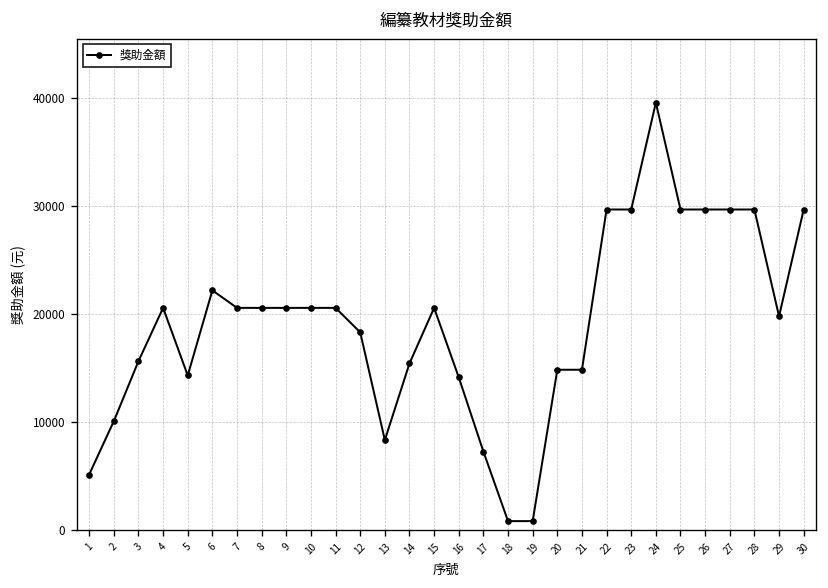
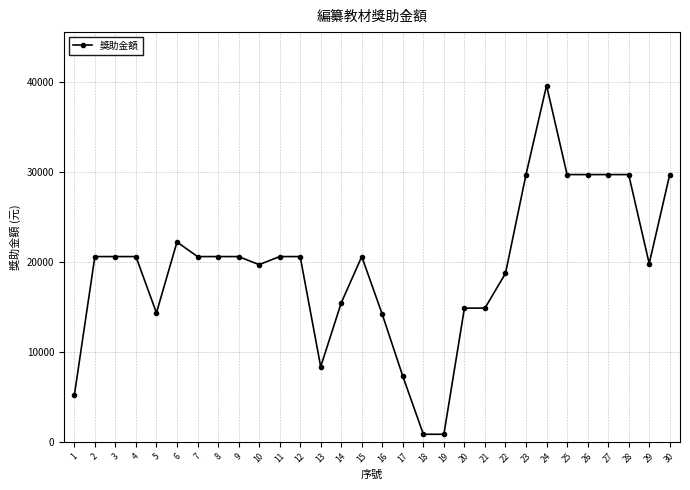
  {
    "1": 5000,
-   "2": 10000,
-   "3": 16000,
+   "2": 21000,
+   "3": 21000,
    "4": 21000,
    "5": 14000,
    "6": 22000,
    "7": 21000,
    "8": 21000,
    "9": 21000,
-   "10": 21000,
+   "10": 20000,
    "11": 21000,
-   "12": 18000,
+   "12": 21000,
    "13": 8000,
    "14": 15000,
    "15": 21000,
    "16": 14000,
    "17": 7000,
    "18": 1000,
    "19": 1000,
    "20": 15000,
    "21": 15000,
-   "22": 30000,
+   "22": 19000,
    "23": 30000,
    "24": 40000,
    "25": 30000,
    "26": 30000,
    "27": 30000,
    "28": 30000,
    "29": 20000,
    "30": 30000
  }
